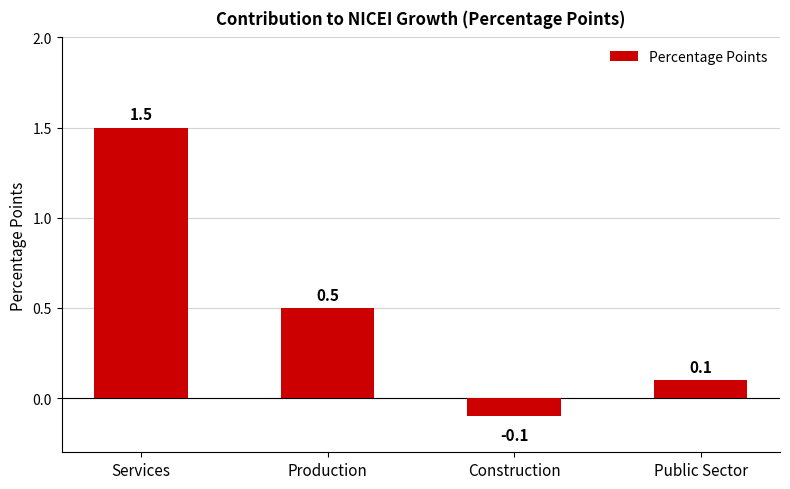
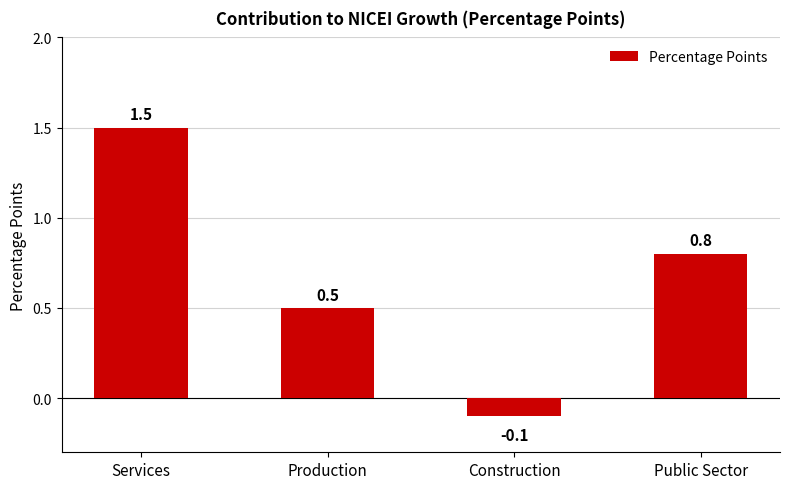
  {
    "Services": 1.5,
    "Production": 0.5,
    "Construction": -0.1,
-   "Public Sector": 0.1
+   "Public Sector": 0.8
  }
